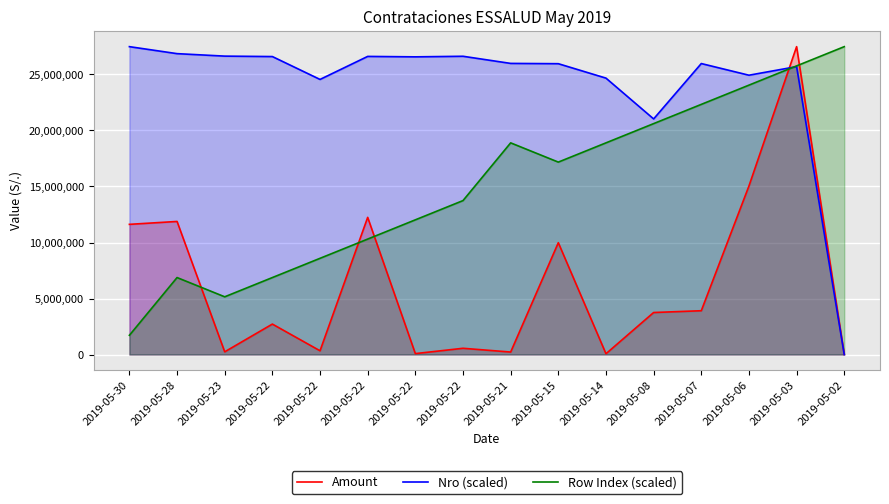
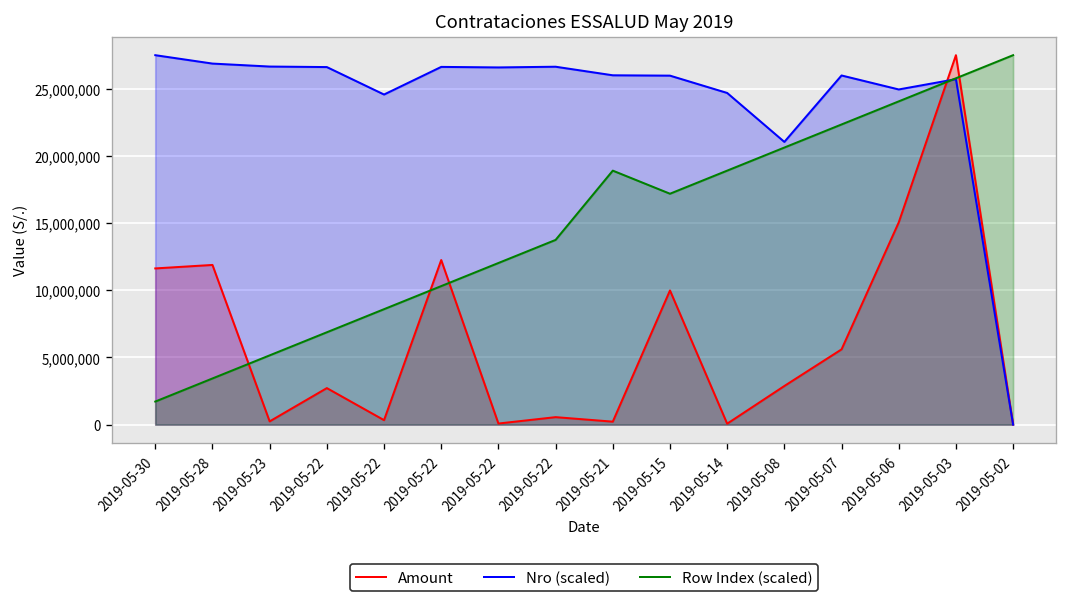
  {
    "Amount": {
      "2019-05-30": "11,600,000",
      "2019-05-28": "11,900,000",
      "2019-05-23": "200,000",
      "2019-05-21": "200,000",
      "2019-05-15": "10,000,000",
      "2019-05-14": "100,000",
-     "2019-05-08": "3,800,000",
-     "2019-05-07": "3,900,000",
+     "2019-05-08": "2,900,000",
+     "2019-05-07": "5,600,000",
      "2019-05-06": "15,000,000",
      "2019-05-03": "27,500,000"
    },
    "Nro (scaled)": {
      "2019-05-30": "27,500,000",
      "2019-05-28": "26,900,000",
      "2019-05-23": "26,600,000",
      "2019-05-21": "26,000,000",
      "2019-05-15": "26,000,000",
      "2019-05-14": "24,700,000",
      "2019-05-08": "21,000,000",
      "2019-05-07": "26,000,000",
      "2019-05-06": "24,900,000"
    },
    "Row Index (scaled)": {
      "2019-05-30": "1,700,000",
-     "2019-05-28": "6,900,000",
+     "2019-05-28": "3,400,000",
      "2019-05-23": "5,200,000",
      "2019-05-21": "18,900,000",
      "2019-05-15": "17,200,000",
      "2019-05-14": "18,900,000",
      "2019-05-08": "20,600,000",
      "2019-05-07": "22,300,000",
      "2019-05-06": "24,000,000",
      "2019-05-02": "27,500,000"
    }
  }
